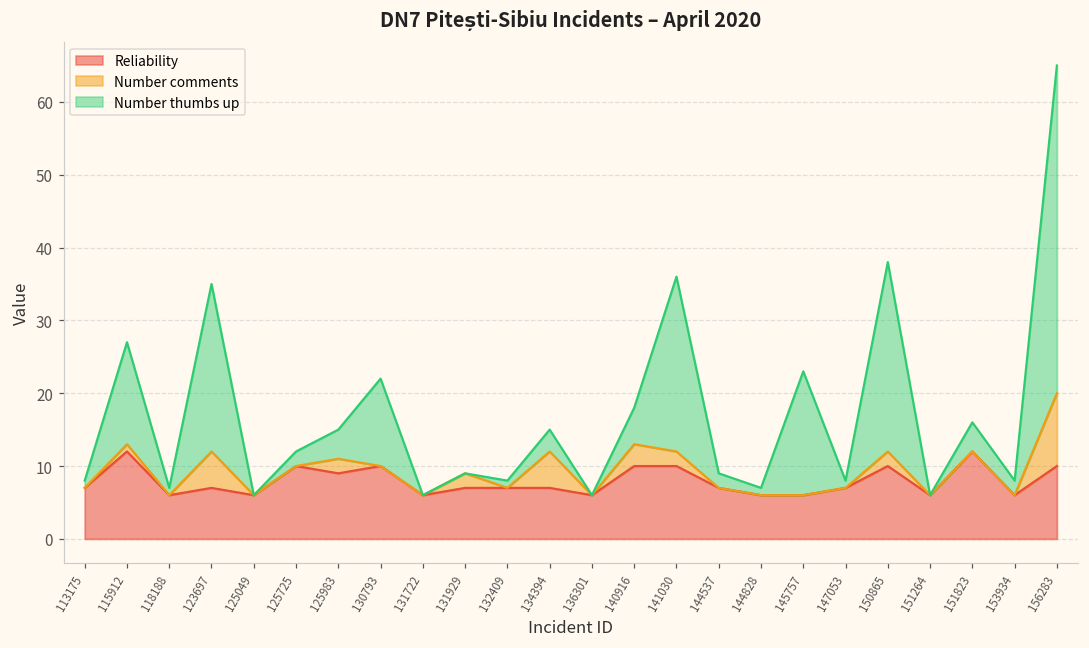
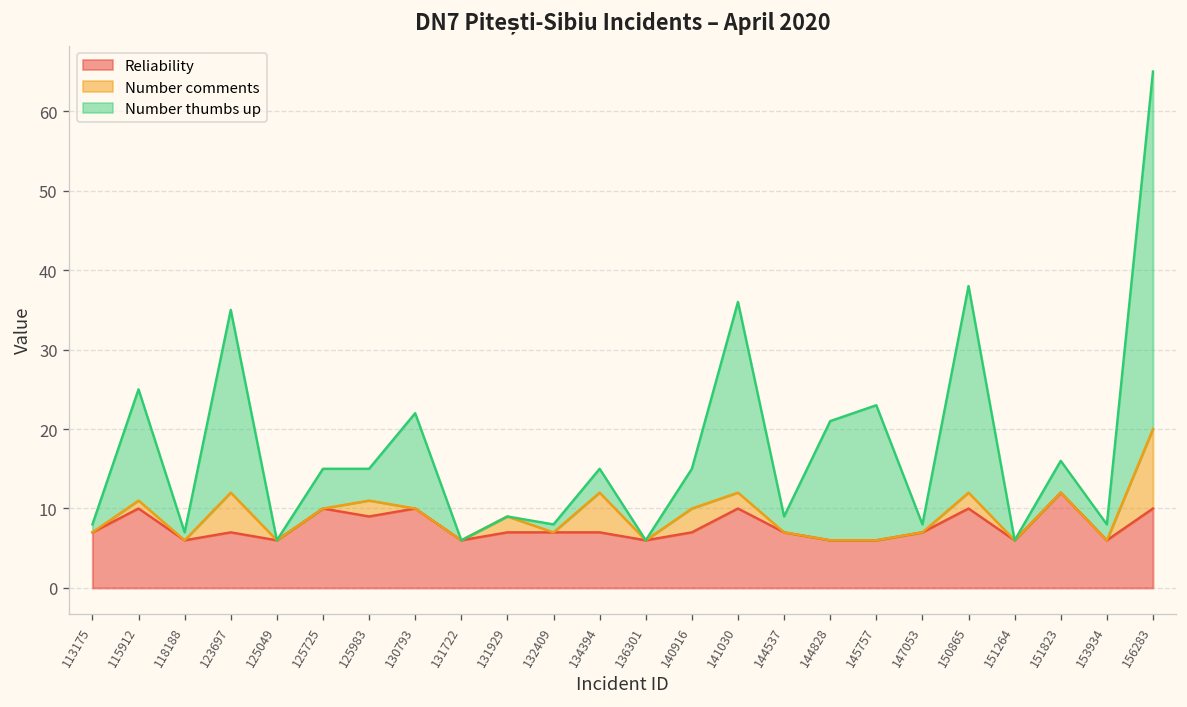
  {
    "Reliability": {
-     "115912": 12,
+     "115912": 10,
      "123697": 7,
      "125983": 9,
      "131929": 7,
      "134394": 7,
-     "140916": 10,
+     "140916": 7,
      "141030": 10,
      "150865": 10,
      "156283": 10
    },
    "Number comments": {
      "115912": 1,
      "123697": 5,
      "125983": 2,
      "134394": 5,
      "140916": 3,
      "141030": 2,
      "150865": 2,
      "156283": 10
    },
    "Number thumbs up": {
      "113175": 1,
      "115912": 14,
      "118188": 1,
      "123697": 23,
-     "125725": 2,
+     "125725": 5,
      "125983": 4,
      "130793": 12,
      "132409": 1,
      "134394": 3,
      "140916": 5,
      "141030": 24,
      "144537": 2,
-     "144828": 1,
+     "144828": 15,
      "145757": 17,
      "147053": 1,
      "150865": 26,
      "151823": 4,
      "153934": 2,
      "156283": 45
    }
  }
